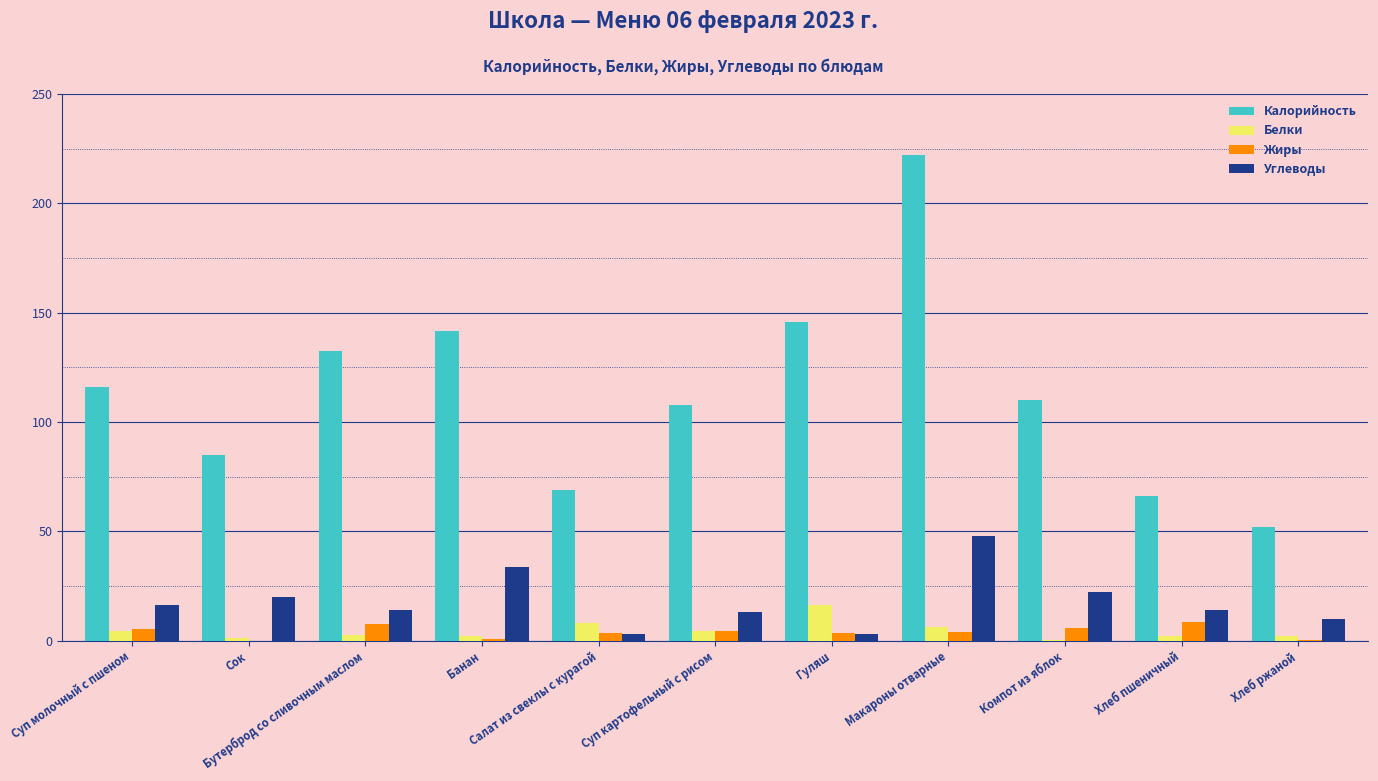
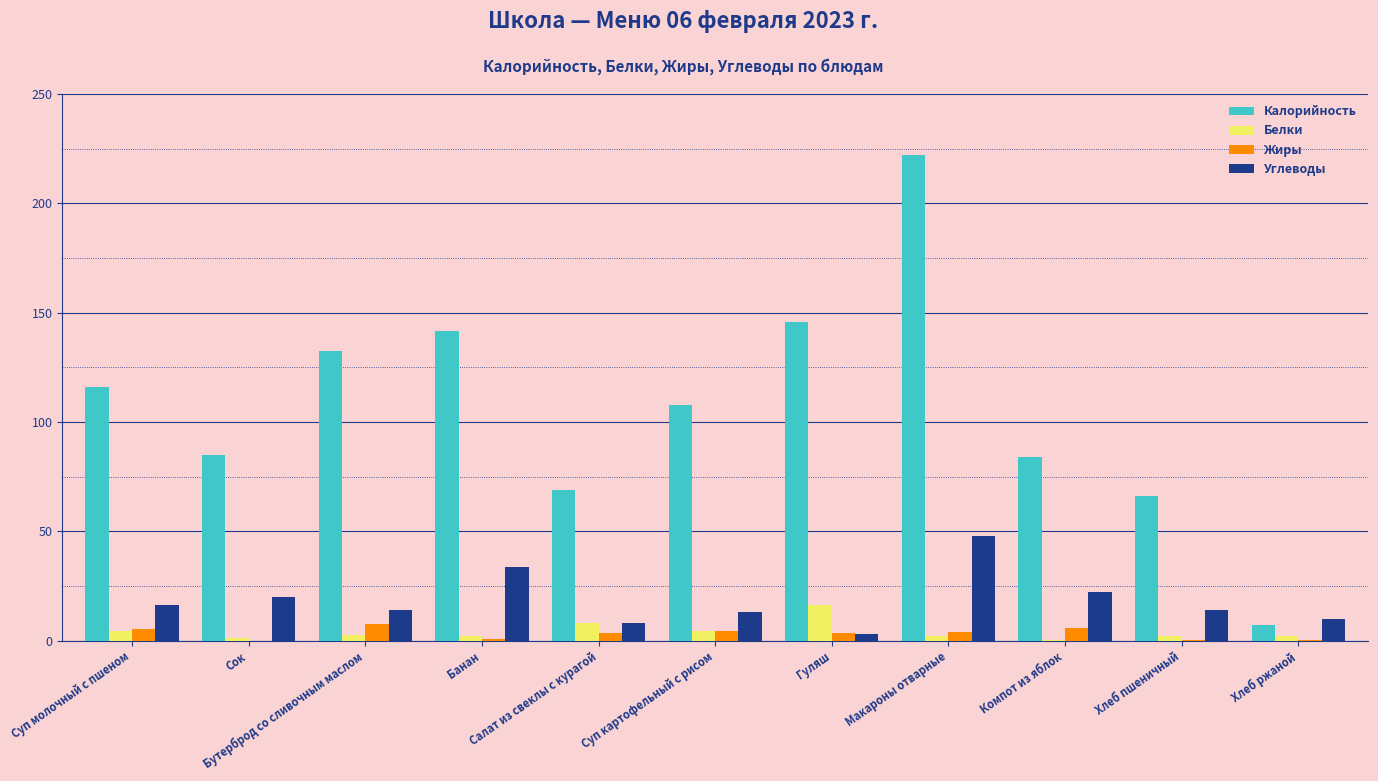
  {
    "Калорийность": {
      "Суп молочный с пшеном": 116,
      "Сок": 85,
      "Бутерброд со сливочным маслом": 132,
      "Банан": 142,
      "Салат из свеклы с курагой": 69,
      "Суп картофельный с рисом": 108,
      "Гуляш": 146,
      "Макароны отварные": 222,
-     "Компот из яблок": 110,
+     "Компот из яблок": 84,
      "Хлеб пшеничный": 66,
-     "Хлеб ржаной": 52
+     "Хлеб ржаной": 7
    },
    "Белки": {
      "Суп молочный с пшеном": 5,
      "Бутерброд со сливочным маслом": 2,
      "Банан": 2,
      "Салат из свеклы с курагой": 8,
      "Суп картофельный с рисом": 4,
      "Гуляш": 16,
-     "Макароны отварные": 6,
+     "Макароны отварные": 2,
      "Хлеб пшеничный": 2,
      "Хлеб ржаной": 2
    },
    "Жиры": {
      "Суп молочный с пшеном": 5,
      "Сок": 0,
      "Бутерброд со сливочным маслом": 8,
      "Салат из свеклы с курагой": 4,
      "Суп картофельный с рисом": 4,
      "Гуляш": 4,
      "Макароны отварные": 4,
      "Компот из яблок": 6,
-     "Хлеб пшеничный": 8
+     "Хлеб пшеничный": 0
    },
    "Углеводы": {
      "Суп молочный с пшеном": 16,
      "Сок": 20,
      "Бутерброд со сливочным маслом": 14,
      "Банан": 34,
-     "Салат из свеклы с курагой": 3,
+     "Салат из свеклы с курагой": 8,
      "Суп картофельный с рисом": 13,
      "Гуляш": 3,
      "Макароны отварные": 48,
      "Компот из яблок": 22,
      "Хлеб пшеничный": 14,
      "Хлеб ржаной": 10
    }
  }
